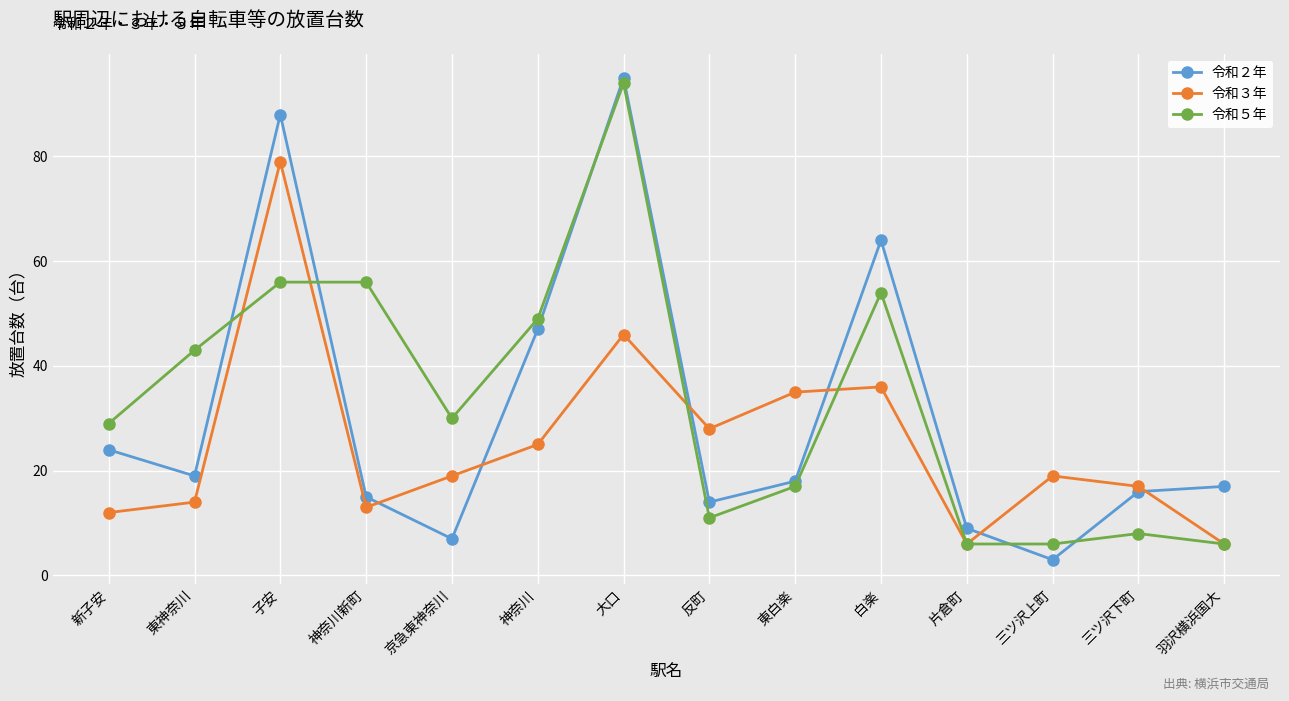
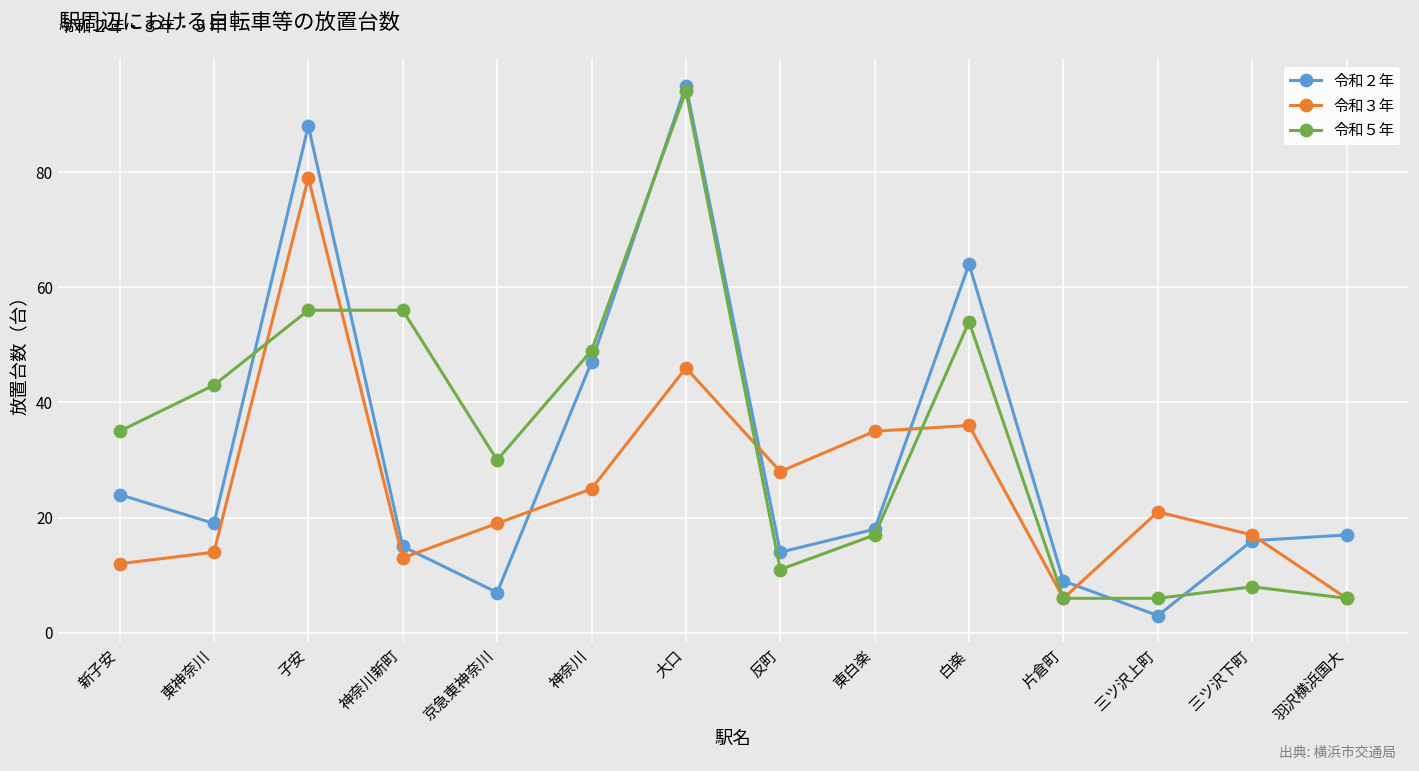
  {
    "令和２年": {
      "新子安": 24,
      "東神奈川": 19,
      "子安": 88,
      "神奈川新町": 15,
      "京急東神奈川": 7,
      "神奈川": 47,
      "大口": 95,
      "反町": 14,
      "東白楽": 18,
      "白楽": 64,
      "片倉町": 9,
      "三ツ沢上町": 3,
      "三ツ沢下町": 16,
      "羽沢横浜国大": 17
    },
    "令和３年": {
      "新子安": 12,
      "東神奈川": 14,
      "子安": 79,
      "神奈川新町": 13,
      "京急東神奈川": 19,
      "神奈川": 25,
      "大口": 46,
      "反町": 28,
      "東白楽": 35,
      "白楽": 36,
-     "三ツ沢上町": 19,
+     "三ツ沢上町": 21,
      "三ツ沢下町": 17
    },
    "令和５年": {
-     "新子安": 29,
+     "新子安": 35,
      "東神奈川": 43,
      "子安": 56,
      "神奈川新町": 56,
      "京急東神奈川": 30,
      "神奈川": 49,
      "大口": 94,
      "反町": 11,
      "東白楽": 17,
      "白楽": 54,
      "三ツ沢上町": 6,
      "三ツ沢下町": 8
    }
  }
